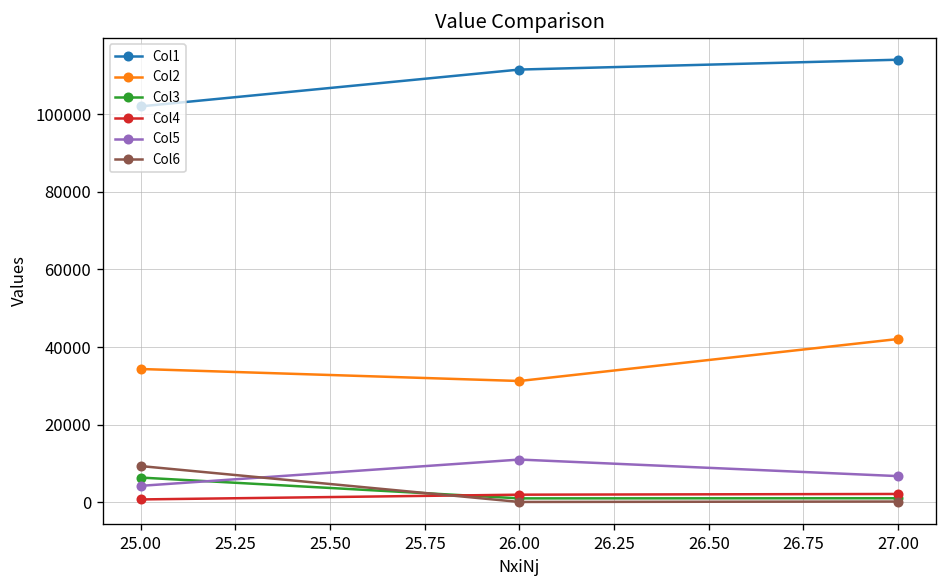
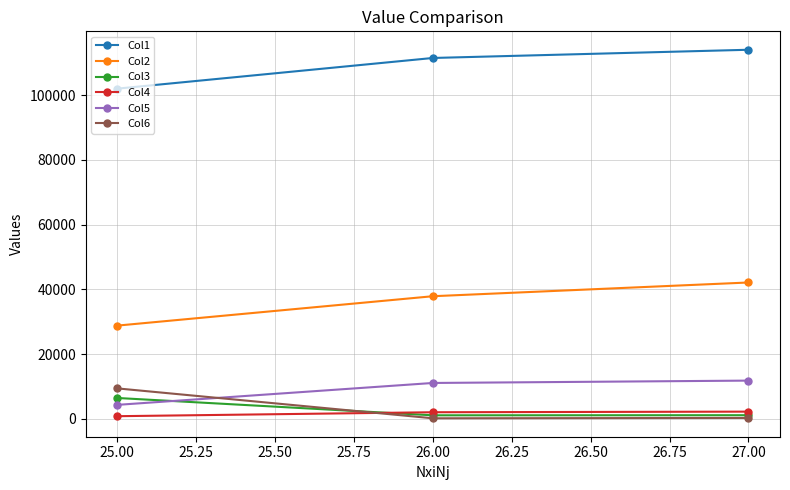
  {
    "Col1": {
      "26.00": 111000,
      "27.00": 114000
    },
    "Col2": {
-     "25.00": 34000,
-     "26.00": 31000,
+     "25.00": 29000,
+     "26.00": 38000,
      "27.00": 42000
    },
    "Col3": {
      "25.00": 6000,
      "26.00": 1000,
      "27.00": 1000
    },
    "Col4": {
      "25.00": 1000,
      "26.00": 2000,
      "27.00": 2000
    },
    "Col5": {
      "25.00": 4000,
      "26.00": 11000,
-     "27.00": 7000
+     "27.00": 12000
    },
    "Col6": {
      "25.00": 9000,
      "26.00": 0,
      "27.00": 0
    }
  }
